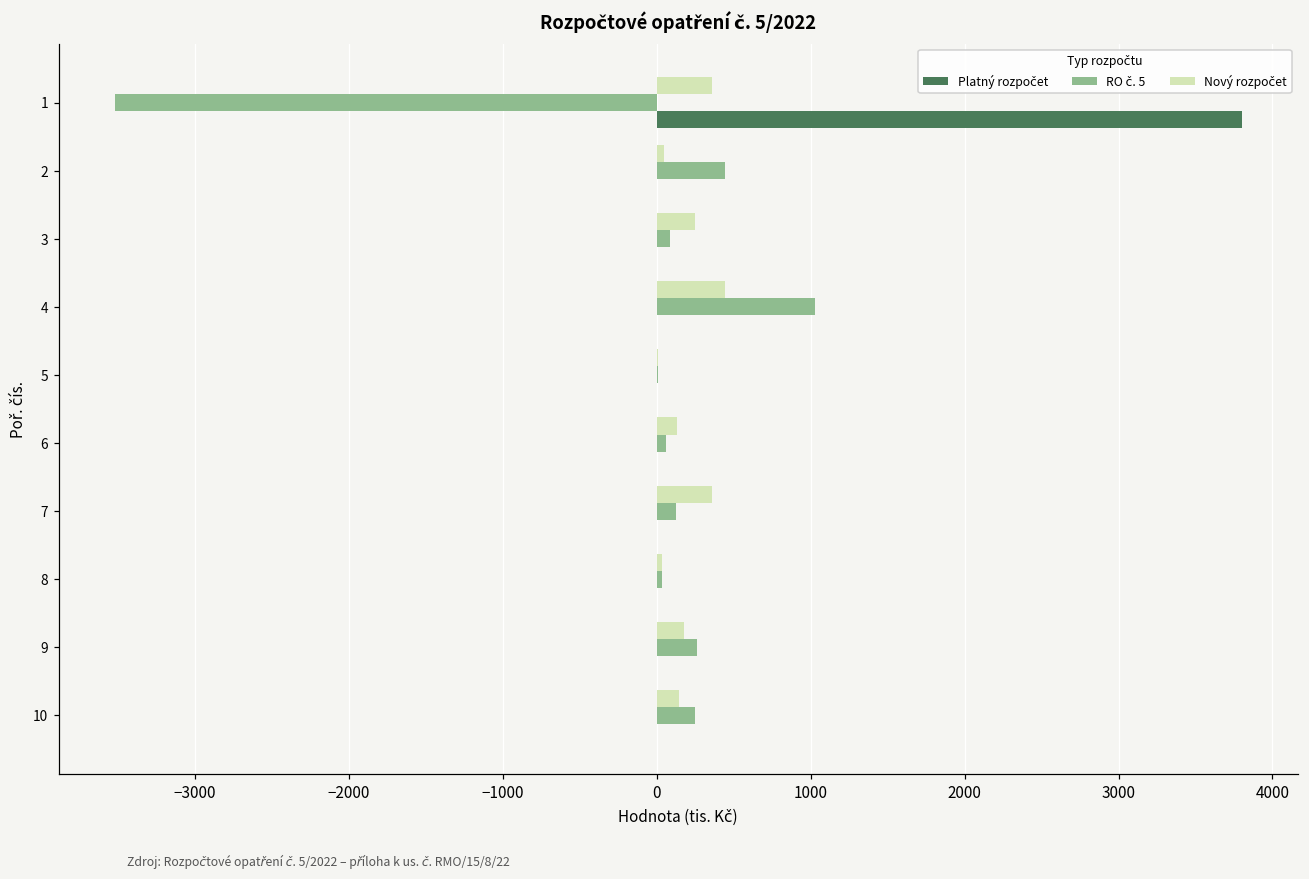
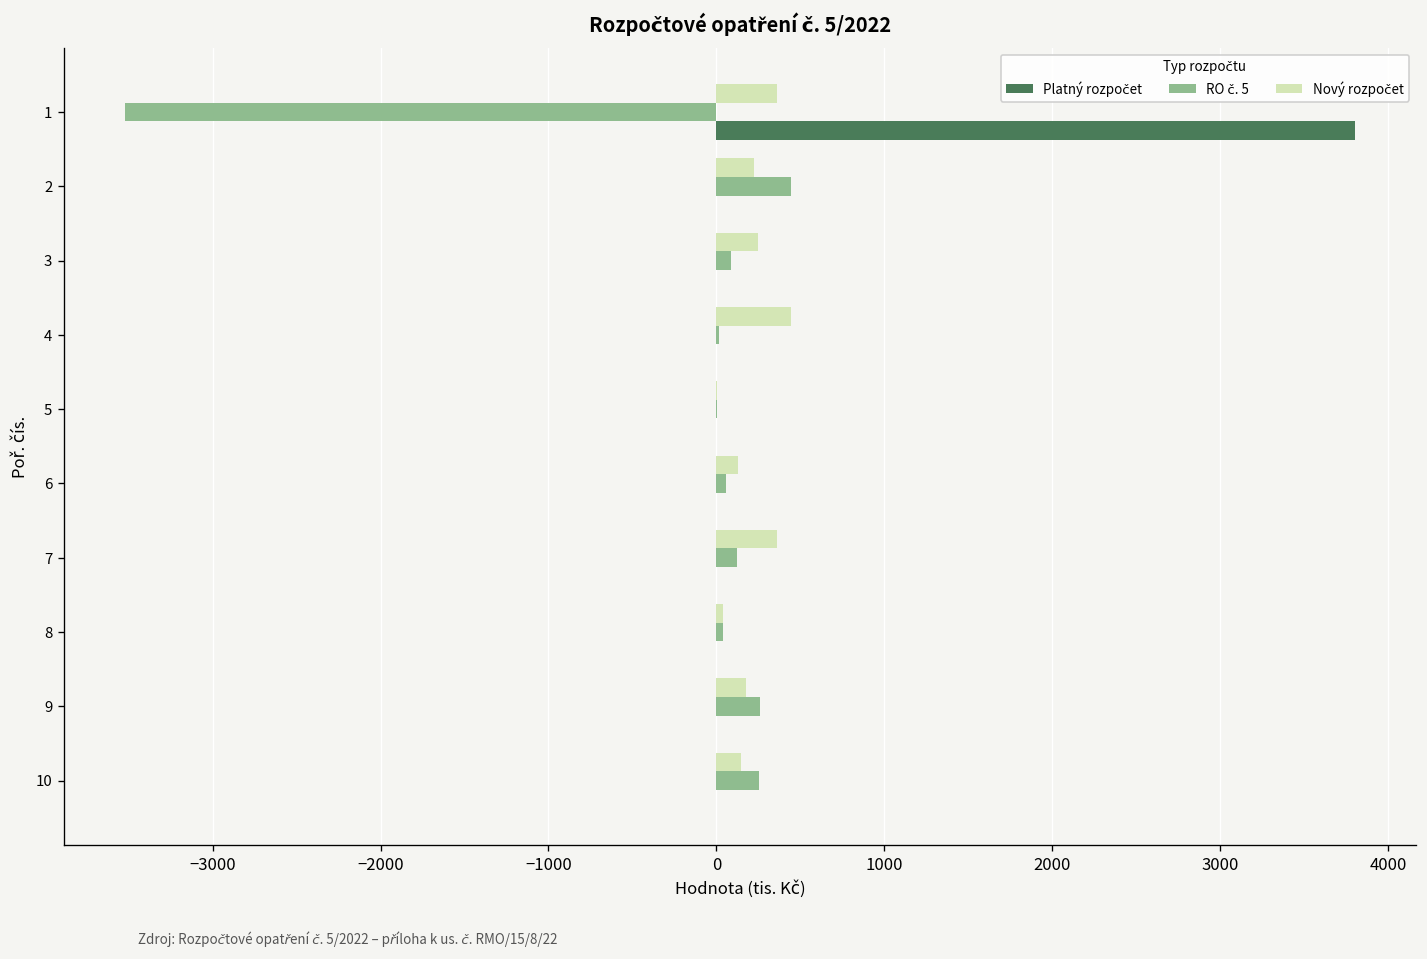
  {
    "Platný rozpočet": {
      "1": 3800,
      "2": 0,
      "3": 0,
      "4": 0,
      "5": 0,
      "6": 0,
      "7": 0,
      "8": 0,
      "9": 0,
      "10": 0
    },
    "RO č. 5": {
      "1": -3520,
      "2": 440,
      "3": 90,
-     "4": 1030,
+     "4": 20,
      "6": 60,
      "7": 120,
      "8": 40,
      "9": 260,
      "10": 250
    },
    "Nový rozpočet": {
      "1": 360,
-     "2": 50,
+     "2": 220,
      "3": 250,
      "4": 450,
      "6": 130,
      "7": 360,
      "8": 40,
      "9": 180,
      "10": 150
    }
  }
